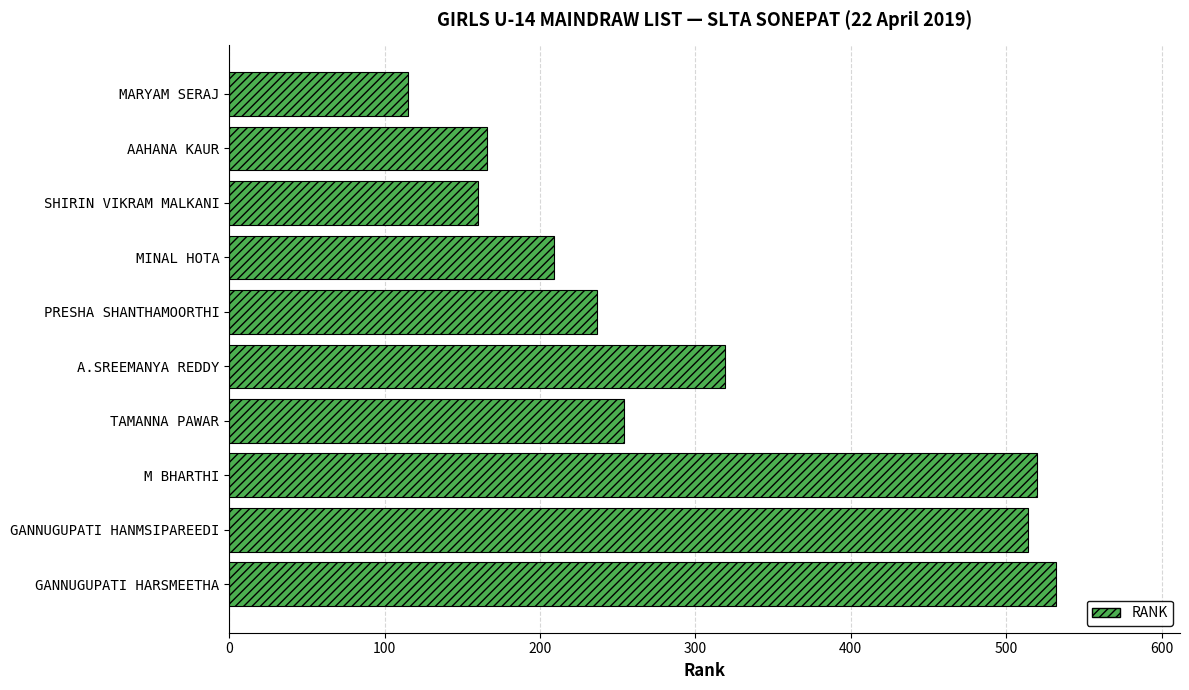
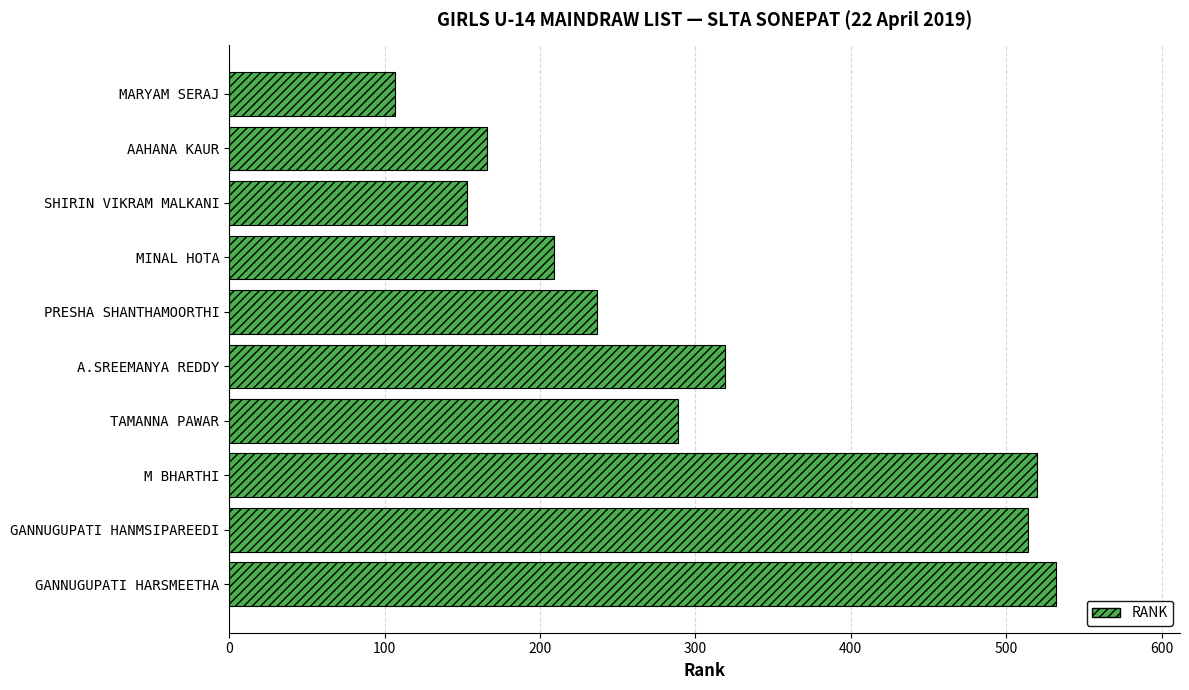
  {
-   "MARYAM SERAJ": 115,
+   "MARYAM SERAJ": 107,
    "AAHANA KAUR": 166,
-   "SHIRIN VIKRAM MALKANI": 160,
+   "SHIRIN VIKRAM MALKANI": 153,
    "MINAL HOTA": 209,
    "PRESHA SHANTHAMOORTHI": 237,
    "A.SREEMANYA REDDY": 319,
-   "TAMANNA PAWAR": 254,
+   "TAMANNA PAWAR": 289,
    "M BHARTHI": 520,
    "GANNUGUPATI HANMSIPAREEDI": 514,
    "GANNUGUPATI HARSMEETHA": 532
  }
